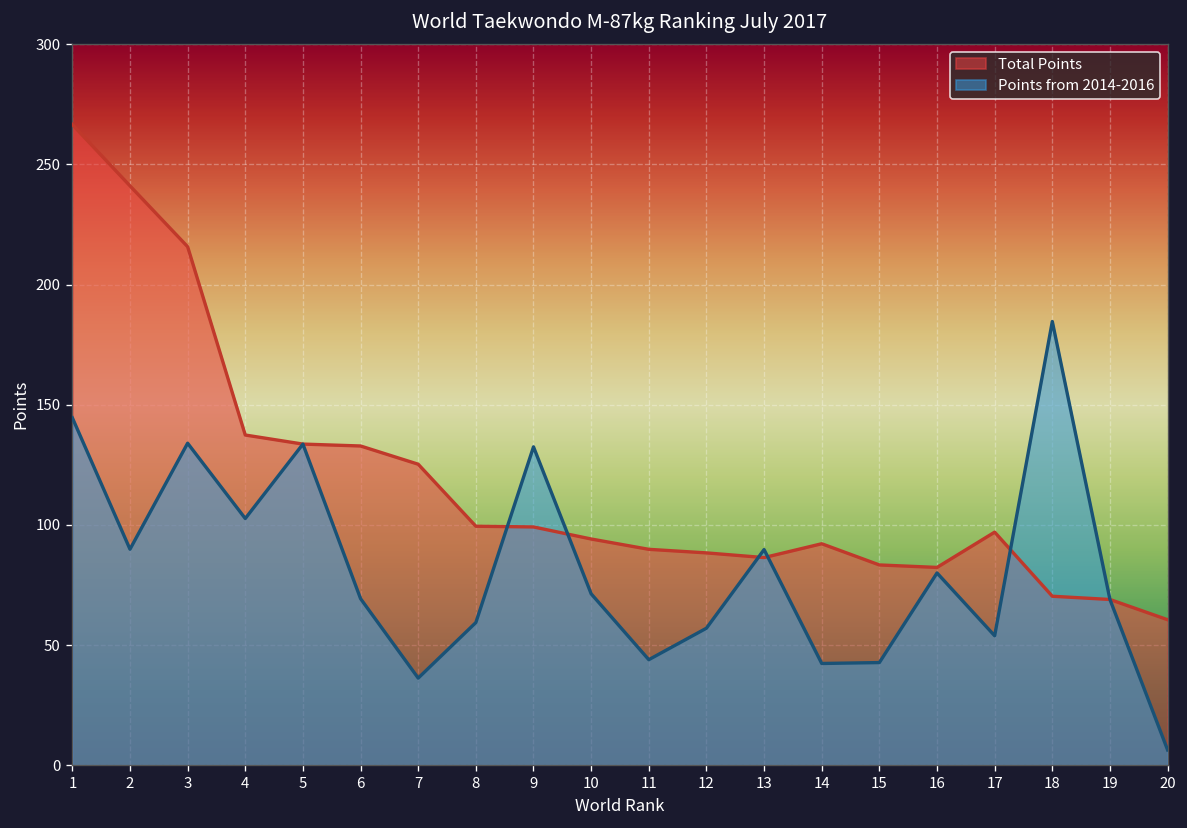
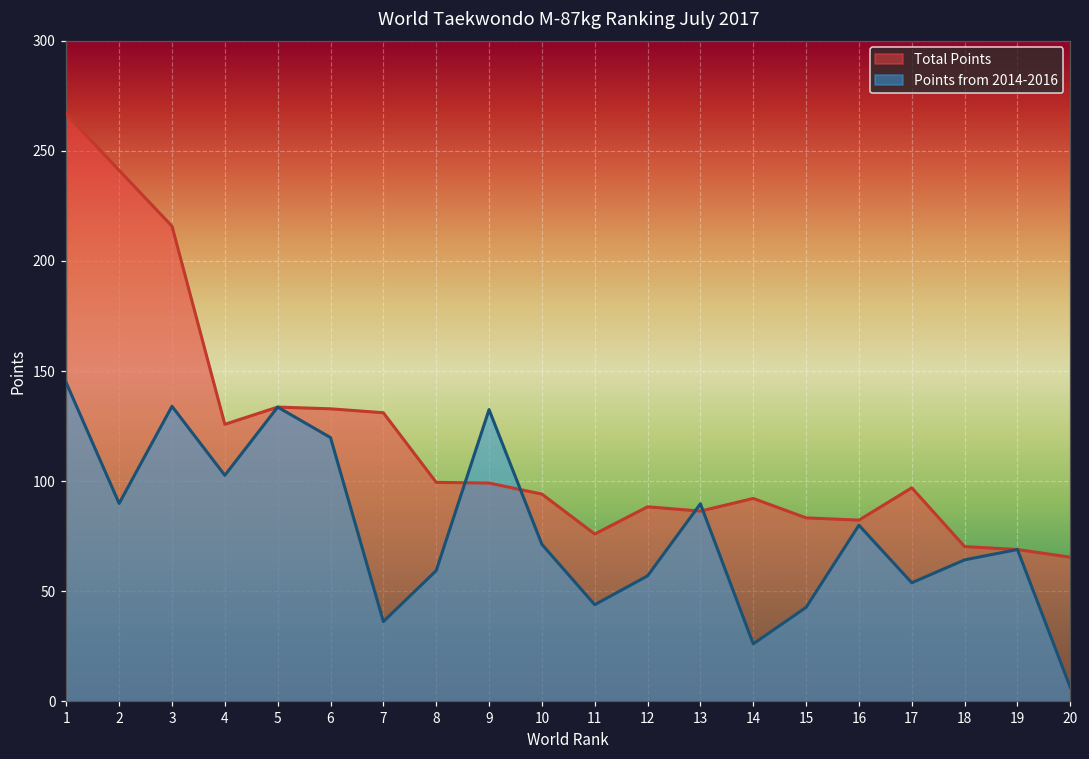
  {
    "Total Points": {
      "1": 267,
      "2": 241,
      "3": 216,
-     "4": 137,
+     "4": 126,
      "6": 133,
-     "7": 125,
+     "7": 131,
      "8": 99,
      "9": 99,
      "10": 94,
-     "11": 90,
+     "11": 76,
      "12": 88,
      "13": 86,
      "14": 92,
      "15": 83,
      "16": 82,
      "17": 97,
      "18": 70,
-     "20": 61
+     "20": 65
    },
    "Points from 2014-2016": {
      "1": 145,
      "2": 90,
      "3": 134,
      "4": 103,
-     "6": 69,
+     "6": 120,
      "7": 36,
      "8": 59,
      "9": 132,
      "10": 71,
      "11": 44,
      "12": 57,
      "13": 90,
-     "14": 42,
+     "14": 26,
      "15": 43,
      "16": 80,
      "17": 54,
-     "18": 185,
+     "18": 64,
      "20": 6
    }
  }
